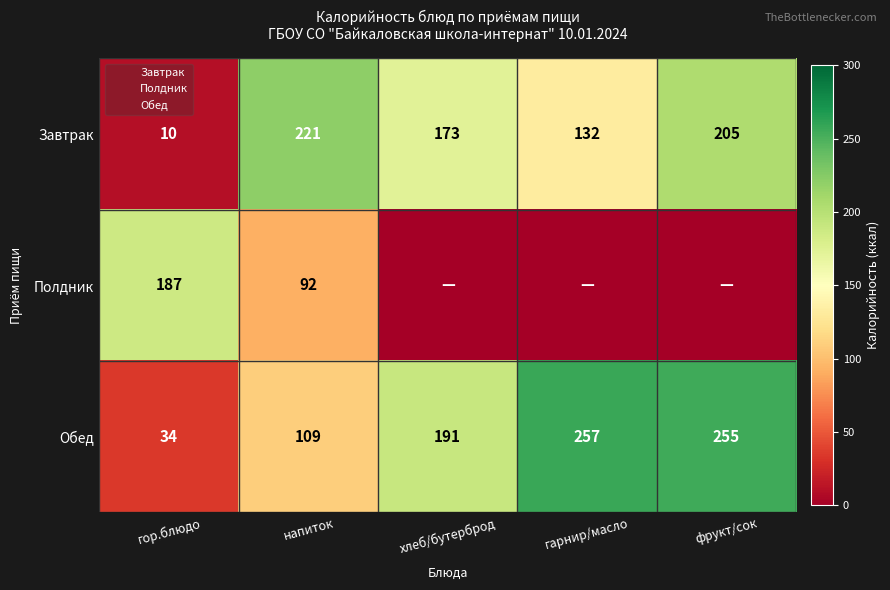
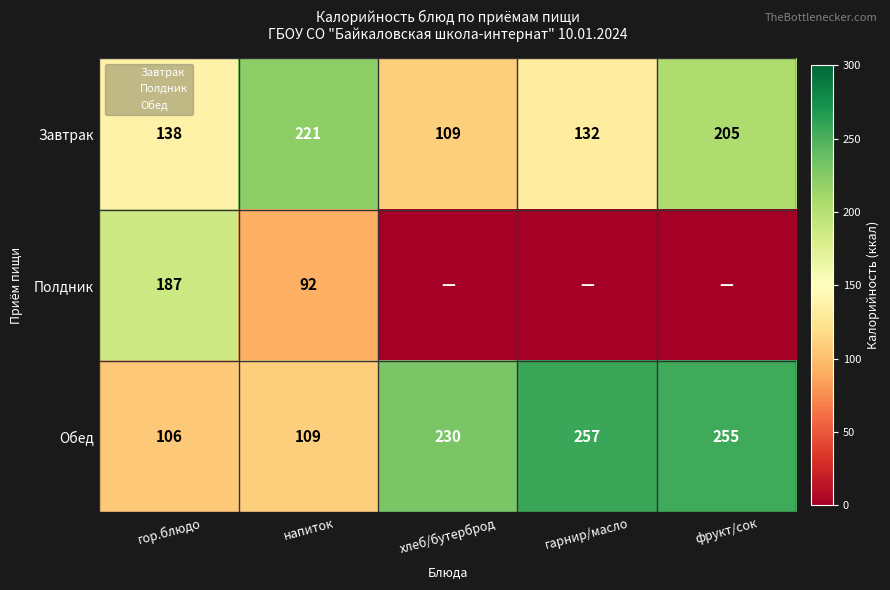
  {
    "Завтрак": {
-     "гор.блюдо": 10,
+     "гор.блюдо": 138,
      "напиток": 221,
-     "хлеб/бутерброд": 173,
+     "хлеб/бутерброд": 109,
      "гарнир/масло": 132,
      "фрукт/сок": 205
    },
    "Полдник": {
      "гор.блюдо": 187,
      "напиток": 92
    },
    "Обед": {
-     "гор.блюдо": 34,
+     "гор.блюдо": 106,
      "напиток": 109,
-     "хлеб/бутерброд": 191,
+     "хлеб/бутерброд": 230,
      "гарнир/масло": 257,
      "фрукт/сок": 255
    }
  }
